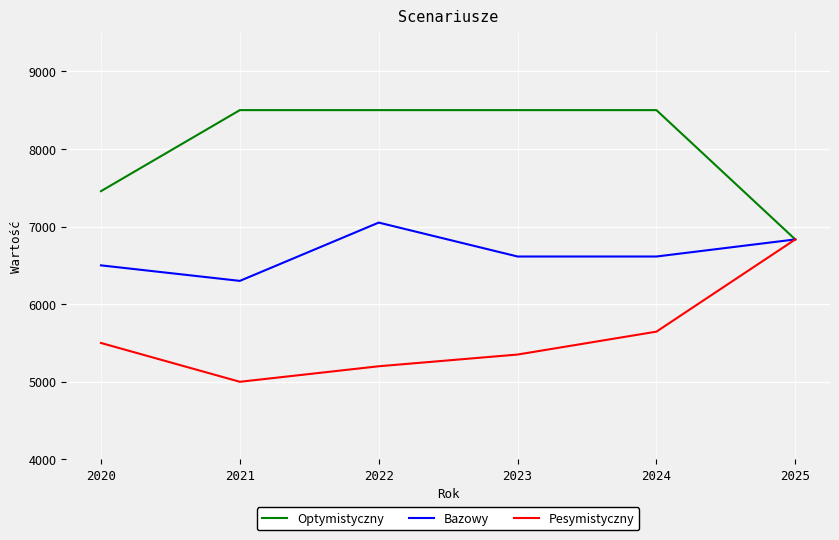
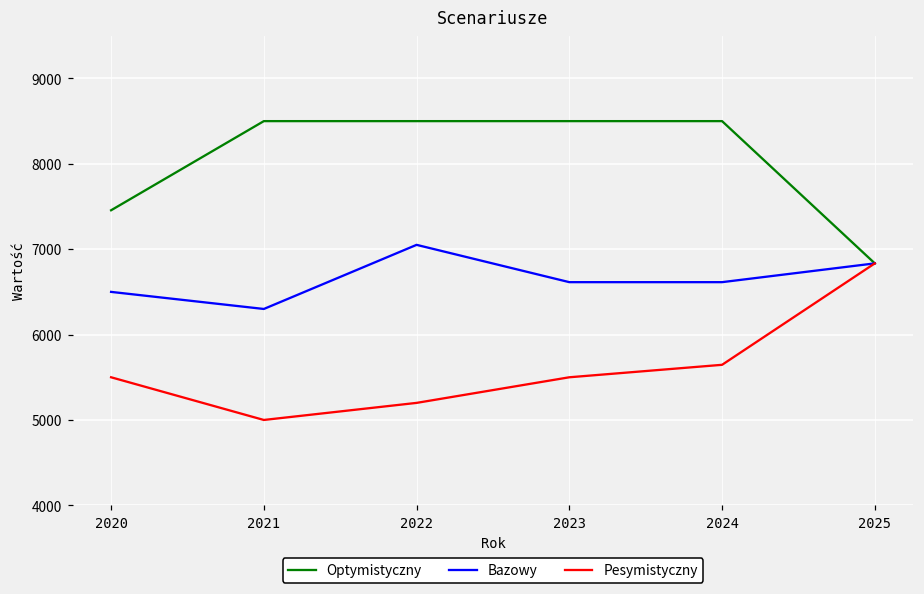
  {
    "Optymistyczny": {
      "2020": 7500,
      "2021": 8500,
      "2022": 8500,
      "2023": 8500,
      "2024": 8500
    },
    "Bazowy": {
      "2020": 6500,
      "2021": 6300,
      "2022": 7100,
      "2023": 6600,
      "2024": 6600
    },
    "Pesymistyczny": {
      "2020": 5500,
      "2021": 5000,
      "2022": 5200,
-     "2023": 5400,
+     "2023": 5500,
      "2024": 5600
    }
  }
